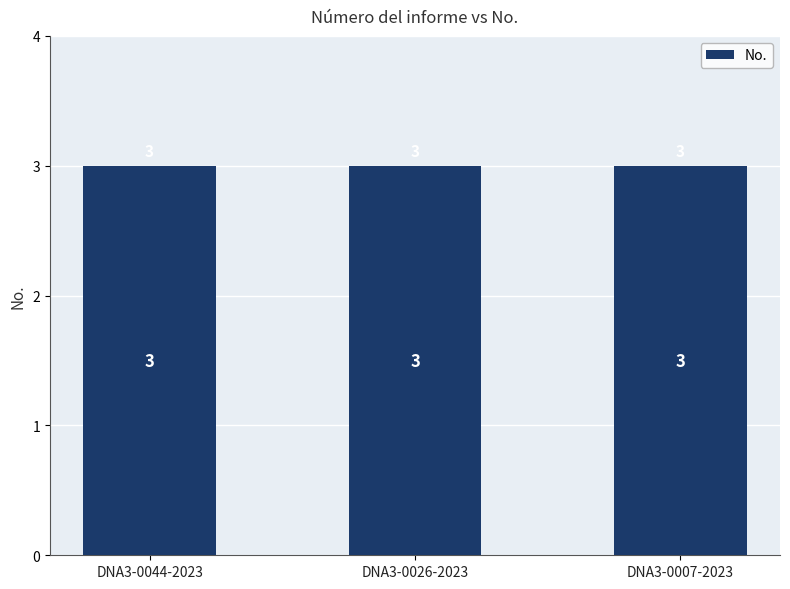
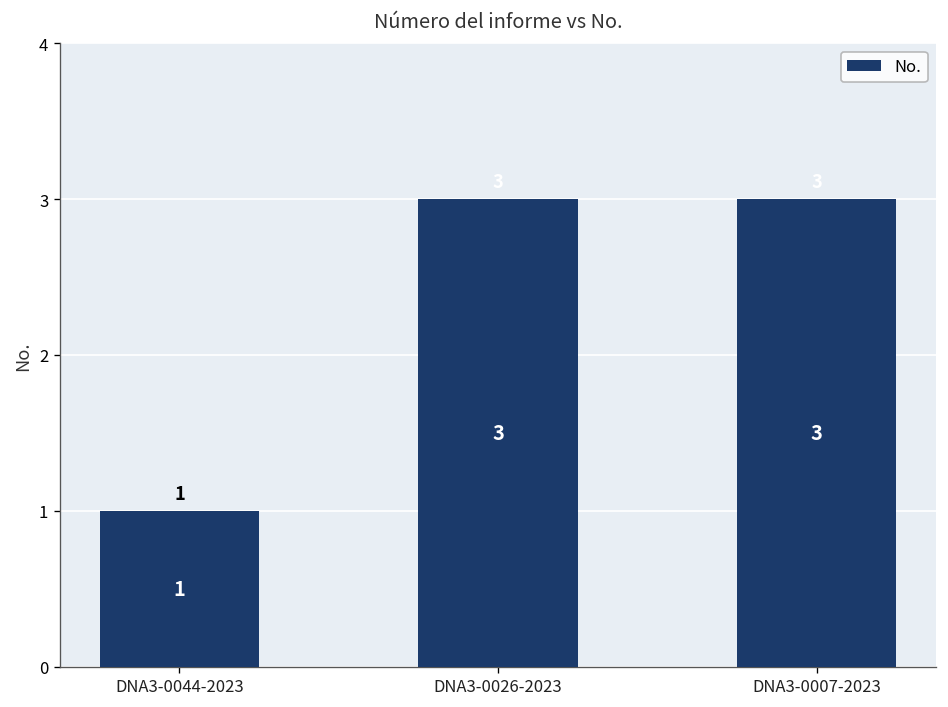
  {
-   "DNA3-0044-2023": 3,
+   "DNA3-0044-2023": 1,
    "DNA3-0026-2023": 3,
    "DNA3-0007-2023": 3
  }
